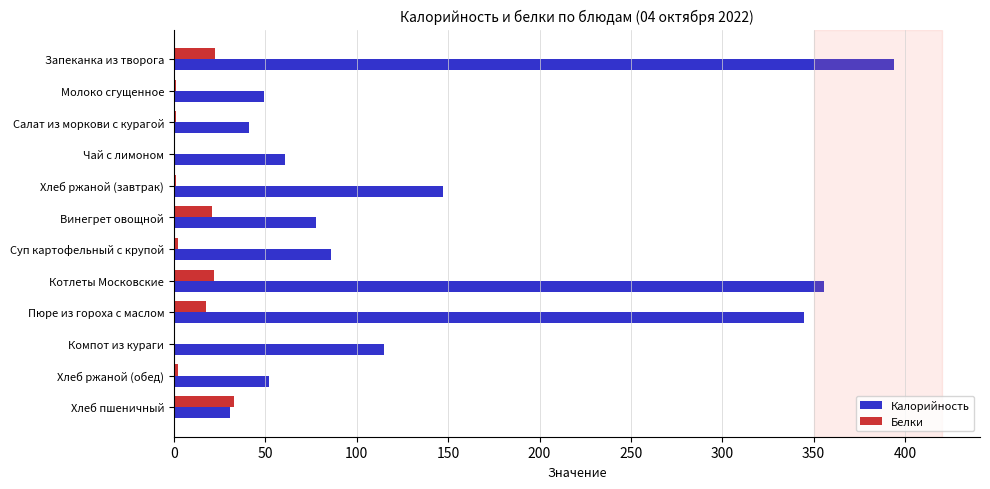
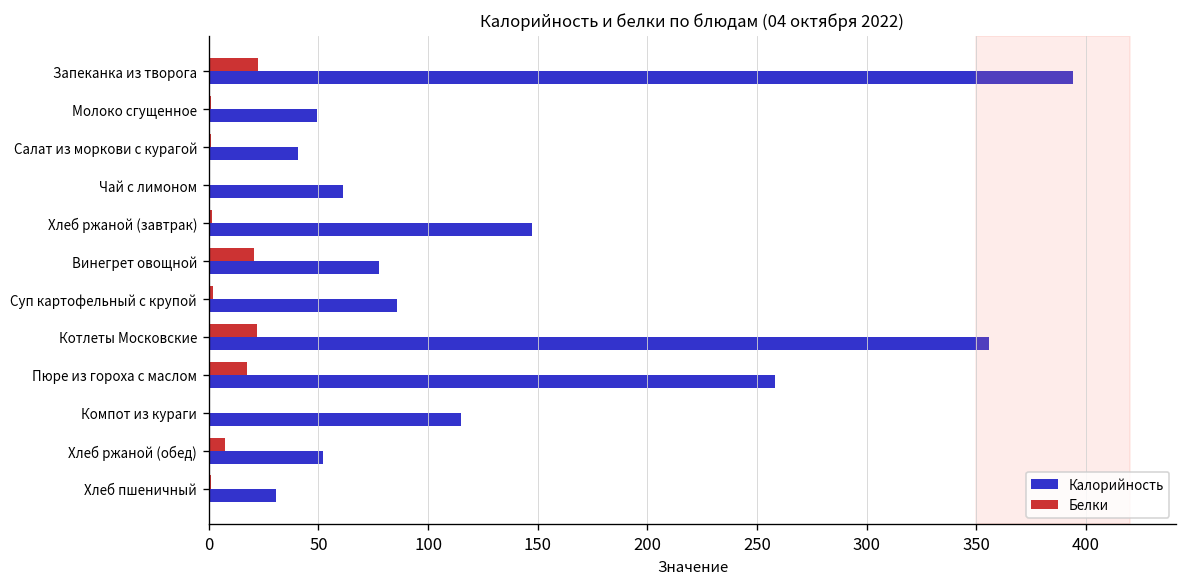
  {
    "Калорийность": {
      "Запеканка из творога": 394,
      "Молоко сгущенное": 49,
      "Салат из моркови с курагой": 41,
      "Чай с лимоном": 61,
      "Хлеб ржаной (завтрак)": 147,
      "Винегрет овощной": 78,
      "Суп картофельный с крупой": 86,
      "Котлеты Московские": 356,
-     "Пюре из гороха с маслом": 345,
+     "Пюре из гороха с маслом": 258,
      "Компот из кураги": 115,
      "Хлеб ржаной (обед)": 52,
      "Хлеб пшеничный": 31
    },
    "Белки": {
      "Запеканка из творога": 22,
      "Винегрет овощной": 21,
      "Суп картофельный с крупой": 2,
      "Котлеты Московские": 22,
      "Пюре из гороха с маслом": 18,
-     "Хлеб ржаной (обед)": 2,
-     "Хлеб пшеничный": 33
+     "Хлеб ржаной (обед)": 7,
+     "Хлеб пшеничный": 1
    }
  }
